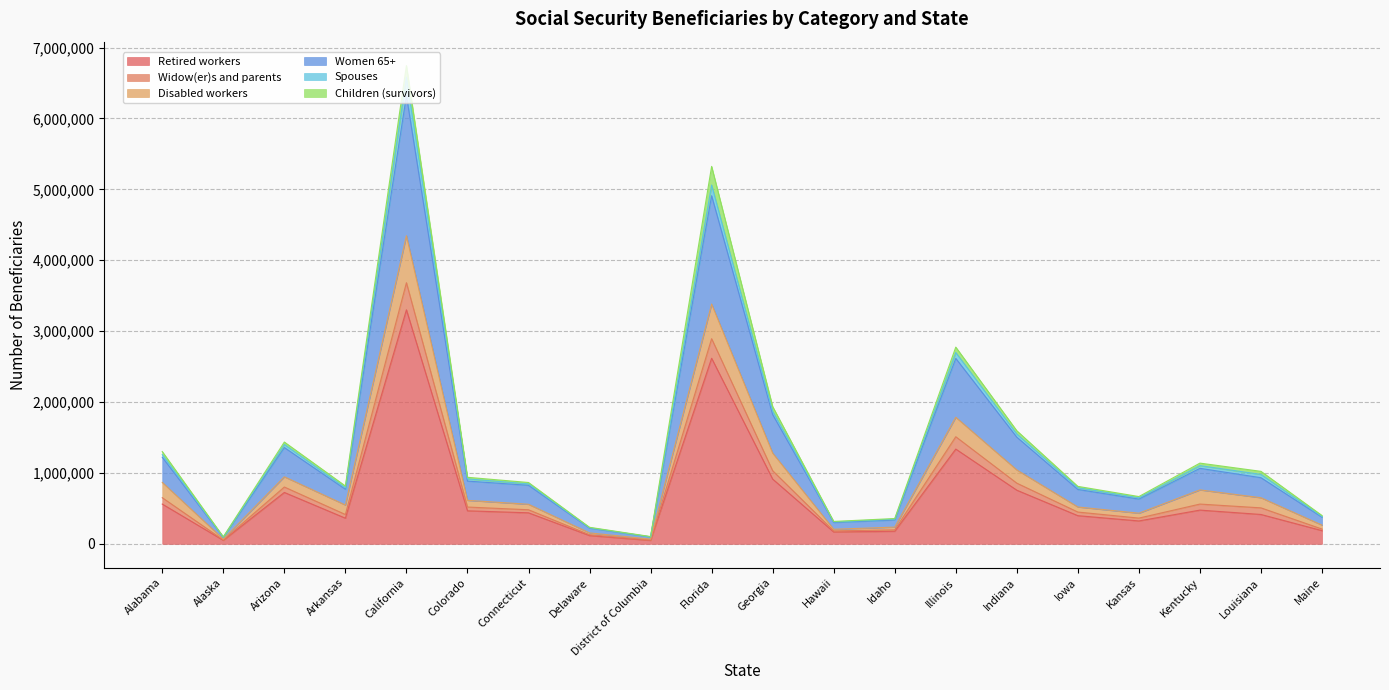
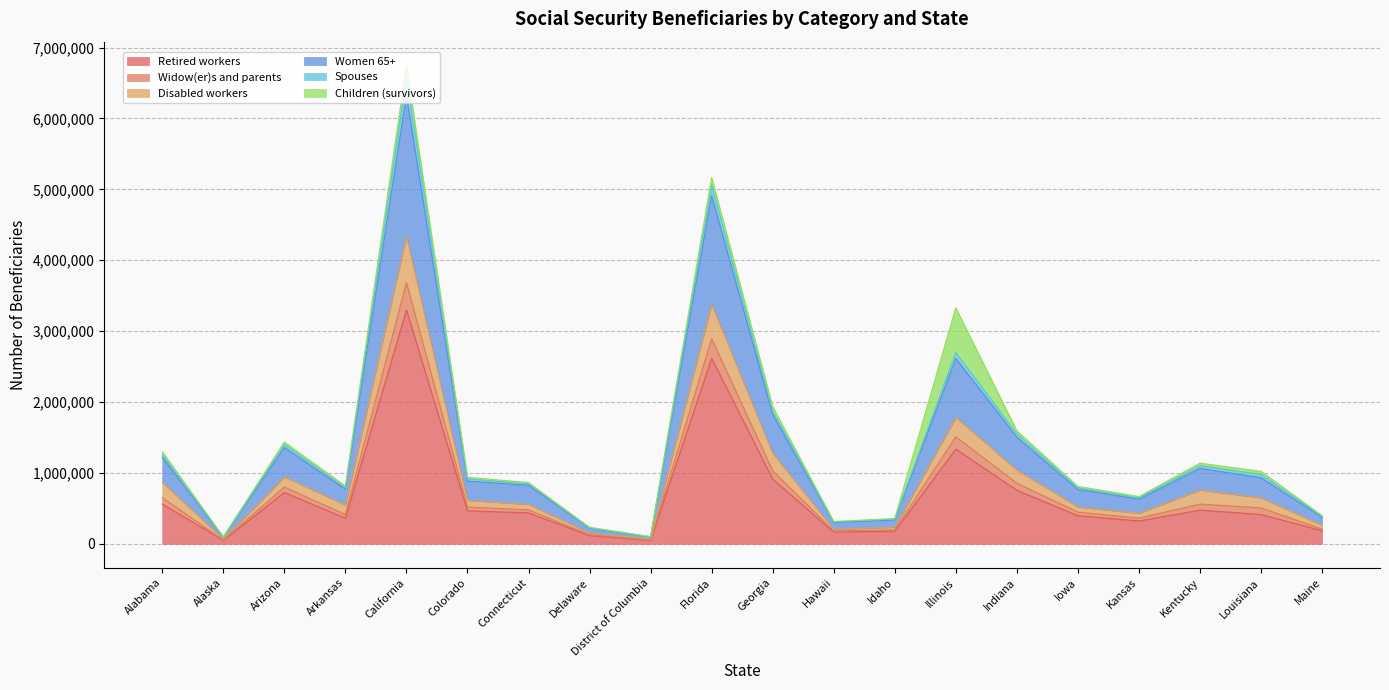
  {
    "Children (survivors)": {
      "Alabama": "0",
-     "Florida": "300,000",
+     "Florida": "100,000",
      "Georgia": "100,000",
-     "Illinois": "100,000",
+     "Illinois": "600,000",
      "Indiana": "0",
      "Louisiana": "0"
    }
  }
